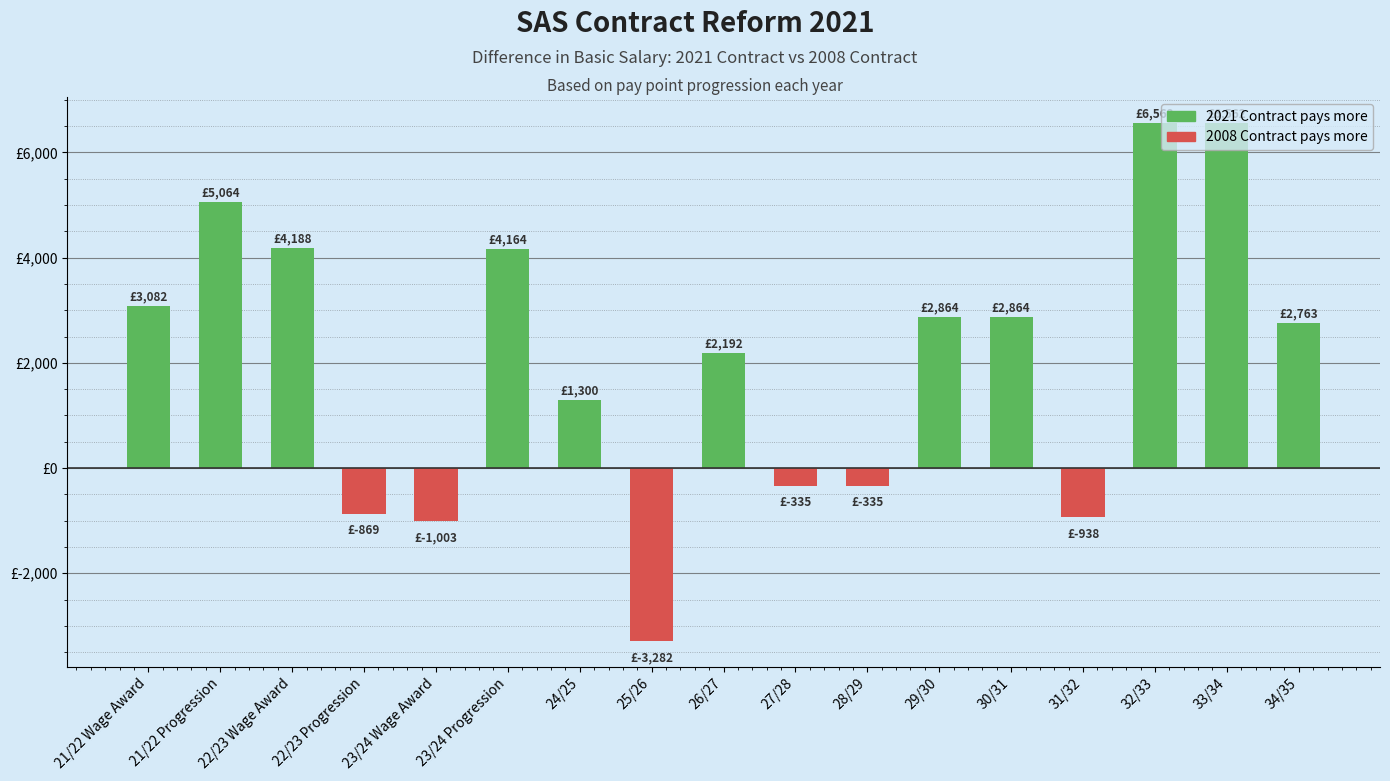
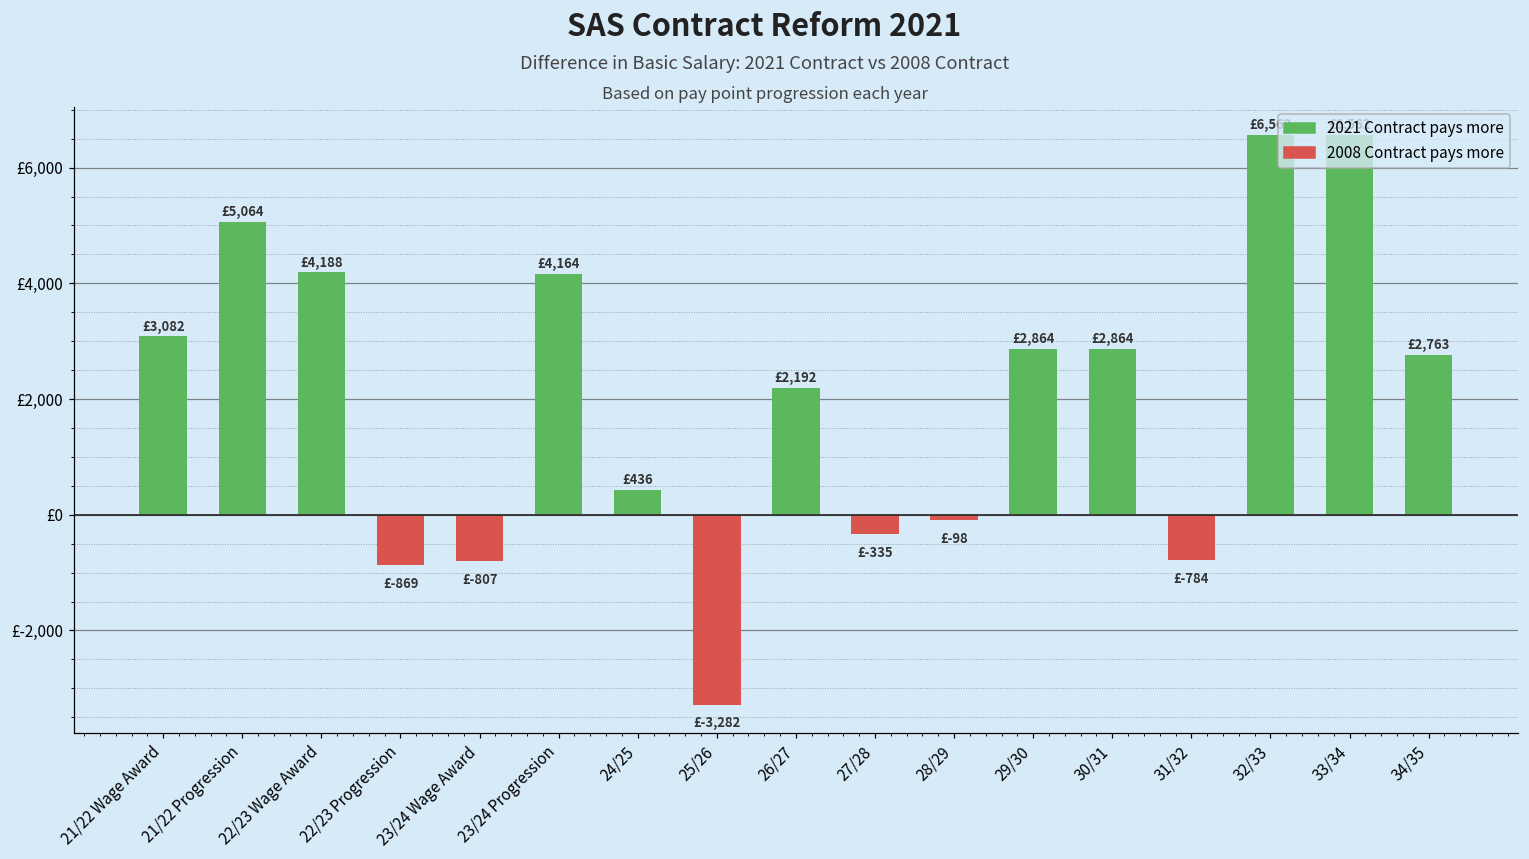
  {
    "21/22 Wage Award": "£3,082",
    "21/22 Progression": "£5,064",
    "22/23 Wage Award": "£4,188",
    "22/23 Progression": "£-869",
-   "23/24 Wage Award": "£-1,003",
+   "23/24 Wage Award": "£-807",
    "23/24 Progression": "£4,164",
-   "24/25": "£1,300",
+   "24/25": "£436",
    "25/26": "£-3,282",
    "26/27": "£2,192",
    "27/28": "£-335",
-   "28/29": "£-335",
+   "28/29": "£-98",
    "29/30": "£2,864",
    "30/31": "£2,864",
-   "31/32": "£-938",
+   "31/32": "£-784",
    "34/35": "£2,763"
  }
